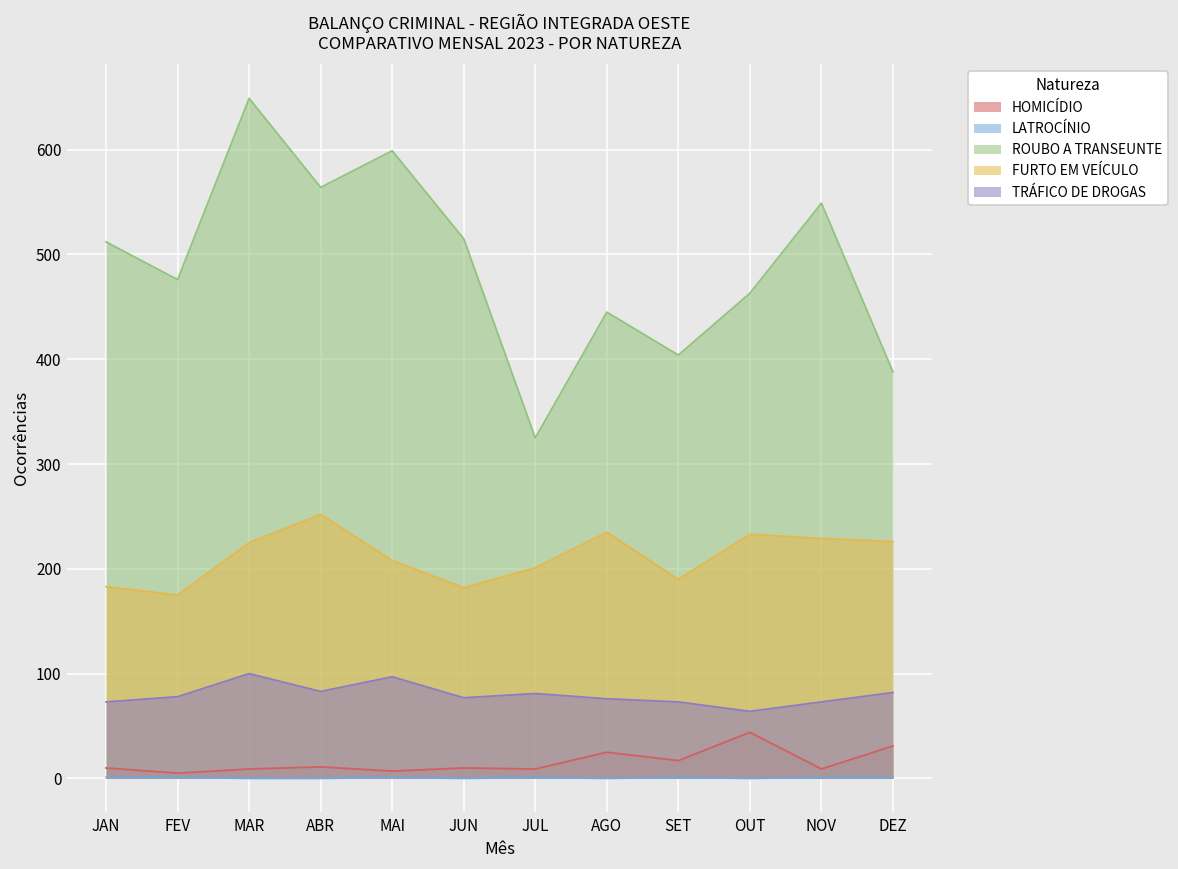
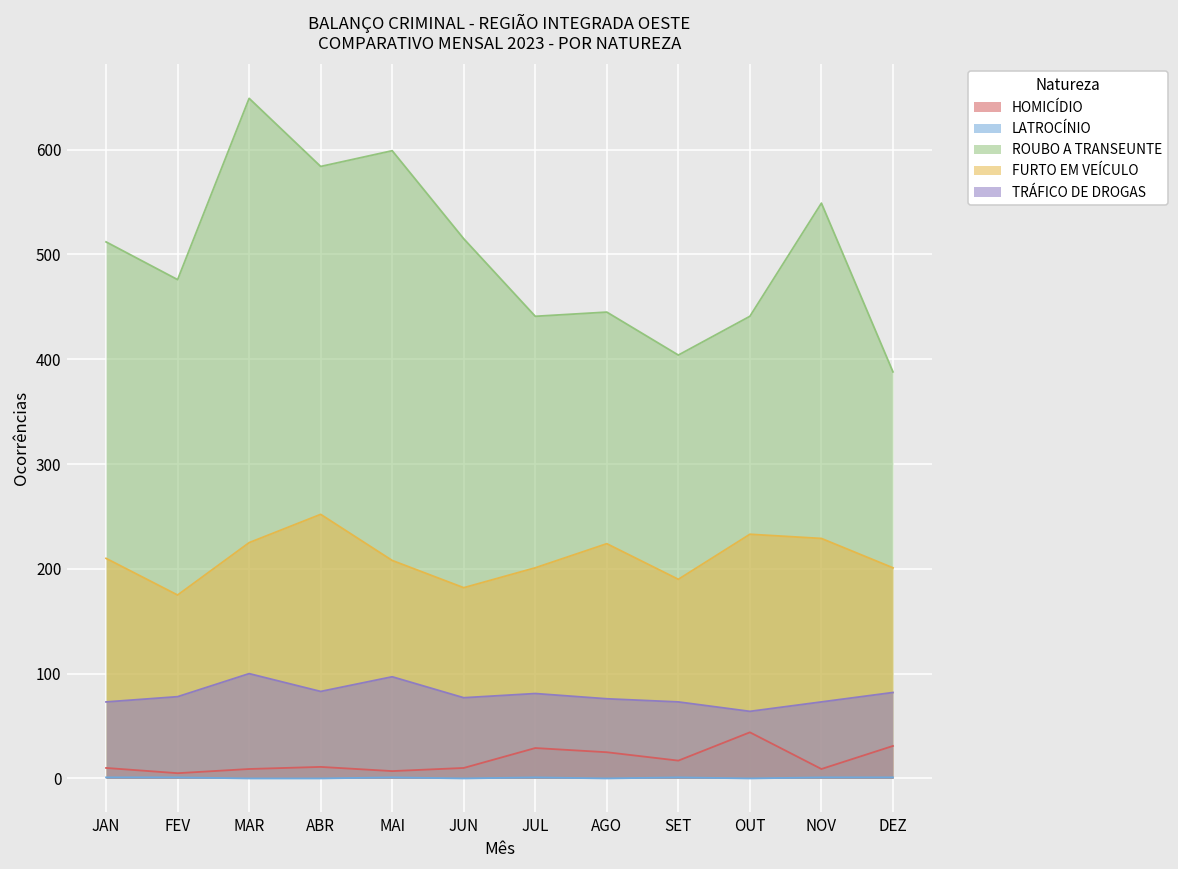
  {
    "HOMICÍDIO": {
      "JAN": 10,
      "FEV": 10,
      "MAR": 10,
      "ABR": 10,
      "MAI": 10,
      "JUN": 10,
-     "JUL": 10,
+     "JUL": 30,
      "AGO": 30,
      "SET": 20,
      "OUT": 40,
      "NOV": 10,
      "DEZ": 30
    },
    "ROUBO A TRANSEUNTE": {
      "JAN": 510,
      "FEV": 480,
      "MAR": 650,
-     "ABR": 560,
+     "ABR": 580,
      "MAI": 600,
      "JUN": 520,
-     "JUL": 330,
+     "JUL": 440,
      "AGO": 450,
      "SET": 400,
-     "OUT": 460,
+     "OUT": 440,
      "NOV": 550,
      "DEZ": 390
    },
    "FURTO EM VEÍCULO": {
-     "JAN": 180,
+     "JAN": 210,
      "FEV": 180,
      "MAR": 230,
      "ABR": 250,
      "MAI": 210,
      "JUN": 180,
      "JUL": 200,
-     "AGO": 240,
+     "AGO": 220,
      "SET": 190,
      "OUT": 230,
      "NOV": 230,
-     "DEZ": 230
+     "DEZ": 200
    }
  }
